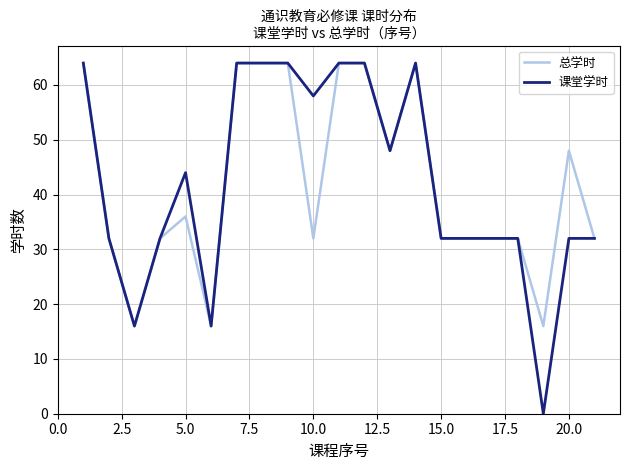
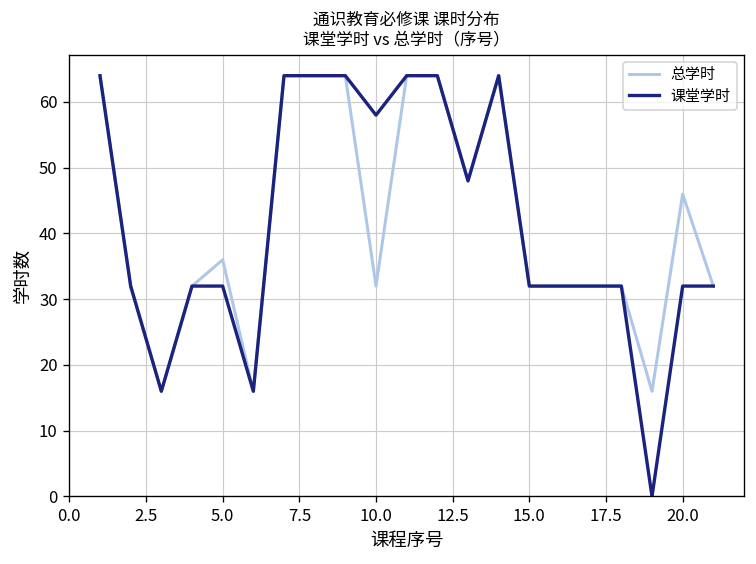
  {
    "总学时": {
      "5.0": 36,
      "10.0": 32,
-     "20.0": 48
+     "20.0": 46
    },
    "课堂学时": {
-     "5.0": 44,
+     "5.0": 32,
      "10.0": 58,
      "20.0": 32
    }
  }
